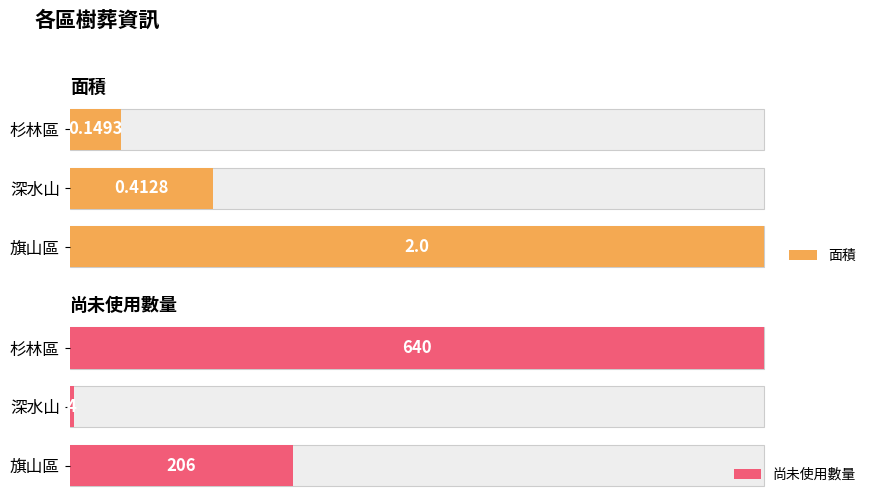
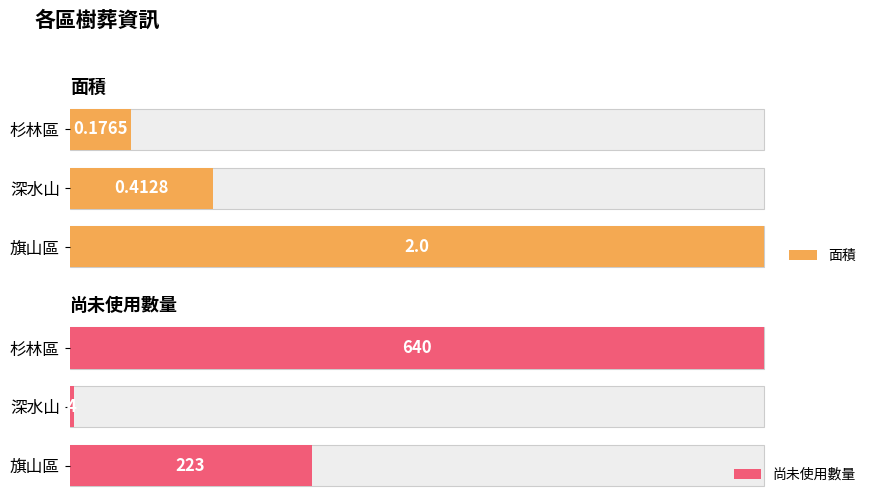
  {
    "面積": {
      "面積": {
-       "杉林區": 0.1493,
+       "杉林區": 0.1765,
        "旗山區": 2.0
      }
    },
    "尚未使用數量": {
      "尚未使用數量": {
        "杉林區": 640,
-       "旗山區": 206
+       "旗山區": 223
      }
    }
  }
